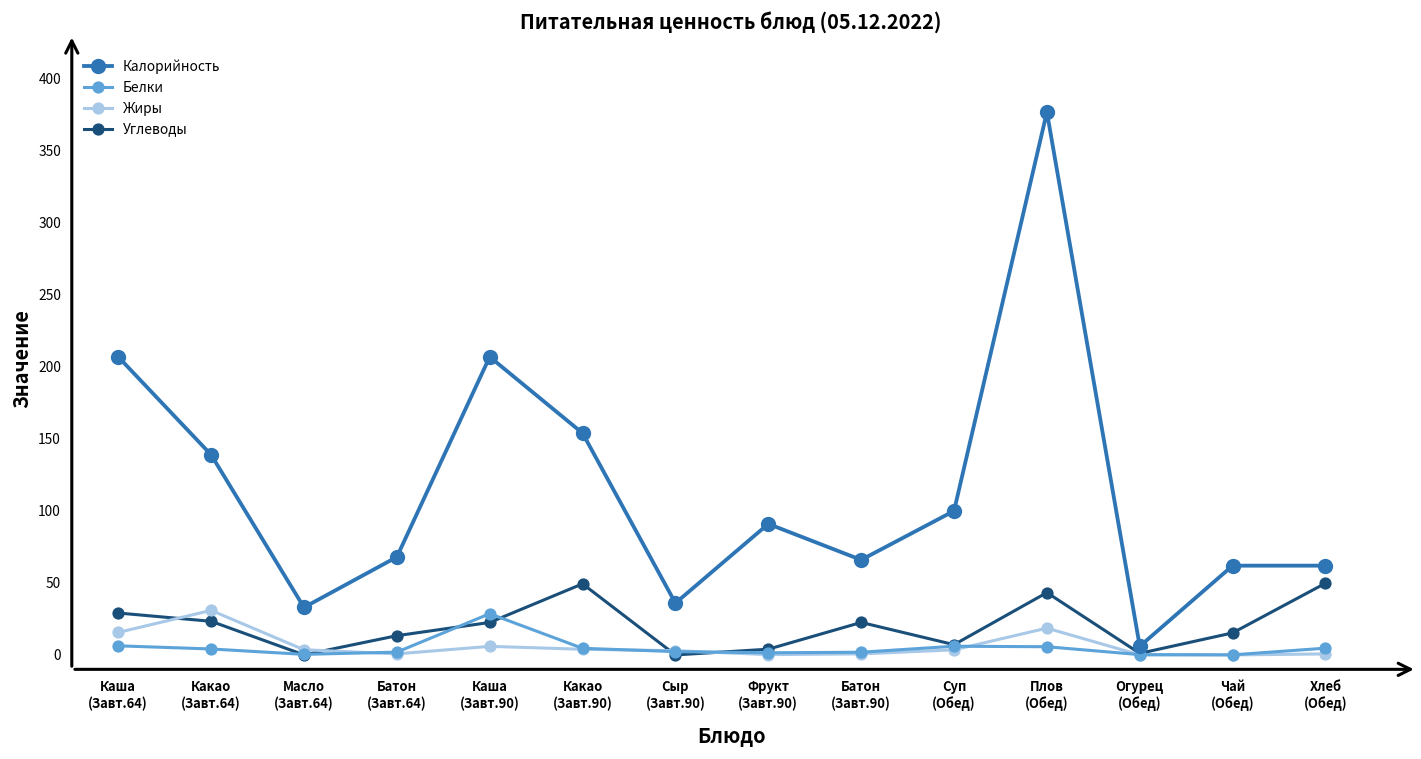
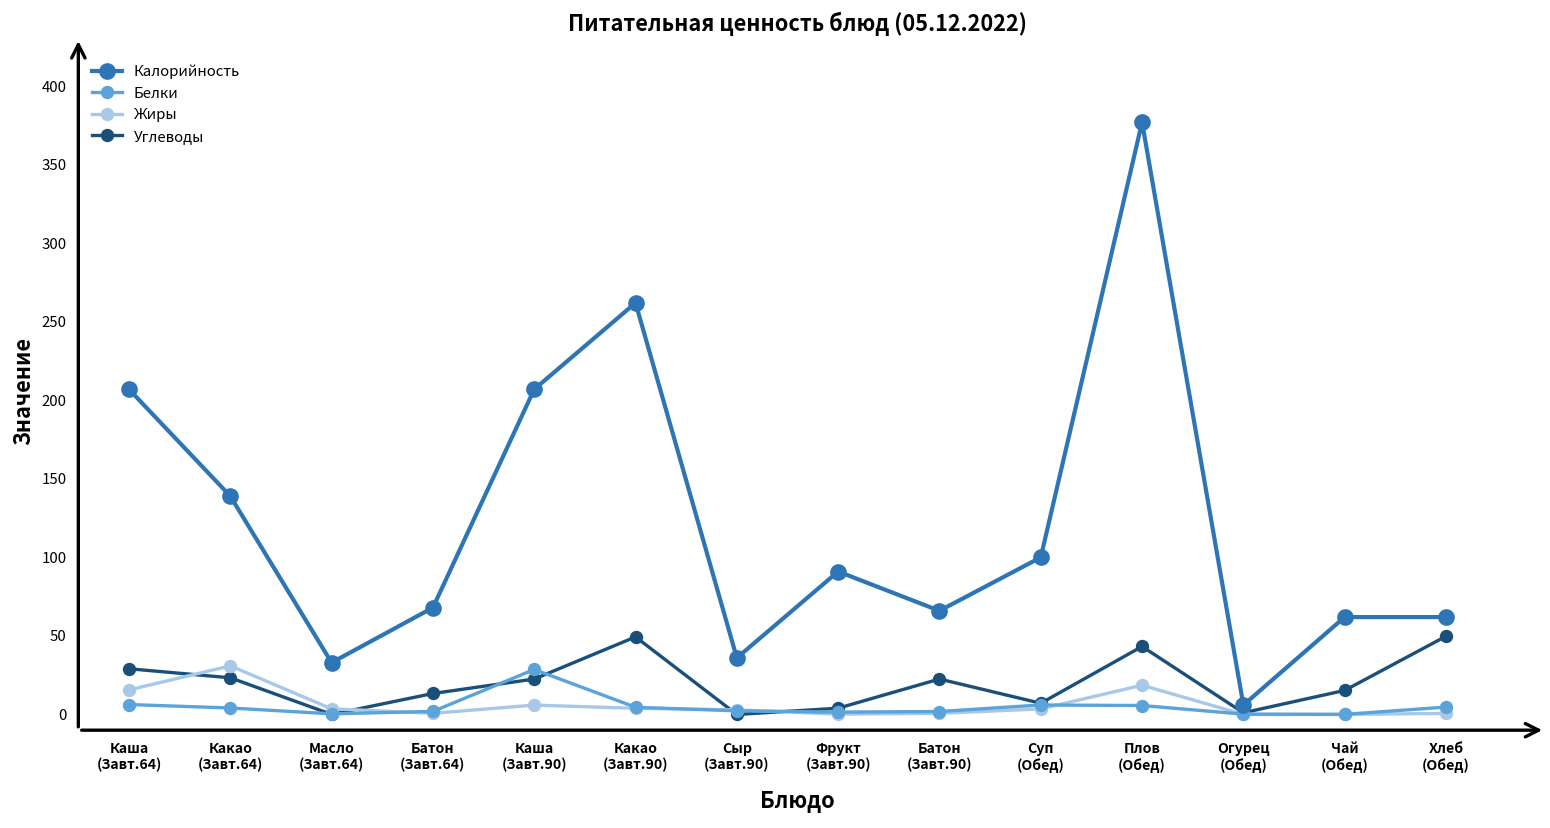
  {
    "Калорийность": {
      "Каша (Завт.64)": 207,
      "Какао (Завт.64)": 139,
      "Масло (Завт.64)": 33,
      "Батон (Завт.64)": 68,
      "Каша (Завт.90)": 207,
-     "Какао (Завт.90)": 154,
+     "Какао (Завт.90)": 262,
      "Сыр (Завт.90)": 36,
      "Фрукт (Завт.90)": 91,
      "Батон (Завт.90)": 66,
      "Суп (Обед)": 100,
      "Плов (Обед)": 377,
      "Огурец (Обед)": 6,
      "Чай (Обед)": 62,
      "Хлеб (Обед)": 62
    },
    "Белки": {
      "Каша (Завт.64)": 6,
      "Какао (Завт.64)": 4,
      "Каша (Завт.90)": 29,
      "Плов (Обед)": 6,
      "Хлеб (Обед)": 5
    },
    "Жиры": {
      "Каша (Завт.64)": 16,
      "Какао (Завт.64)": 31,
      "Масло (Завт.64)": 4,
      "Каша (Завт.90)": 6,
      "Суп (Обед)": 4,
      "Плов (Обед)": 19,
      "Хлеб (Обед)": 1
    },
    "Углеводы": {
      "Каша (Завт.64)": 29,
      "Какао (Завт.64)": 23,
      "Батон (Завт.64)": 13,
      "Каша (Завт.90)": 23,
      "Какао (Завт.90)": 49,
      "Сыр (Завт.90)": 0,
      "Фрукт (Завт.90)": 4,
      "Батон (Завт.90)": 23,
      "Плов (Обед)": 43,
      "Чай (Обед)": 15,
      "Хлеб (Обед)": 50
    }
  }
